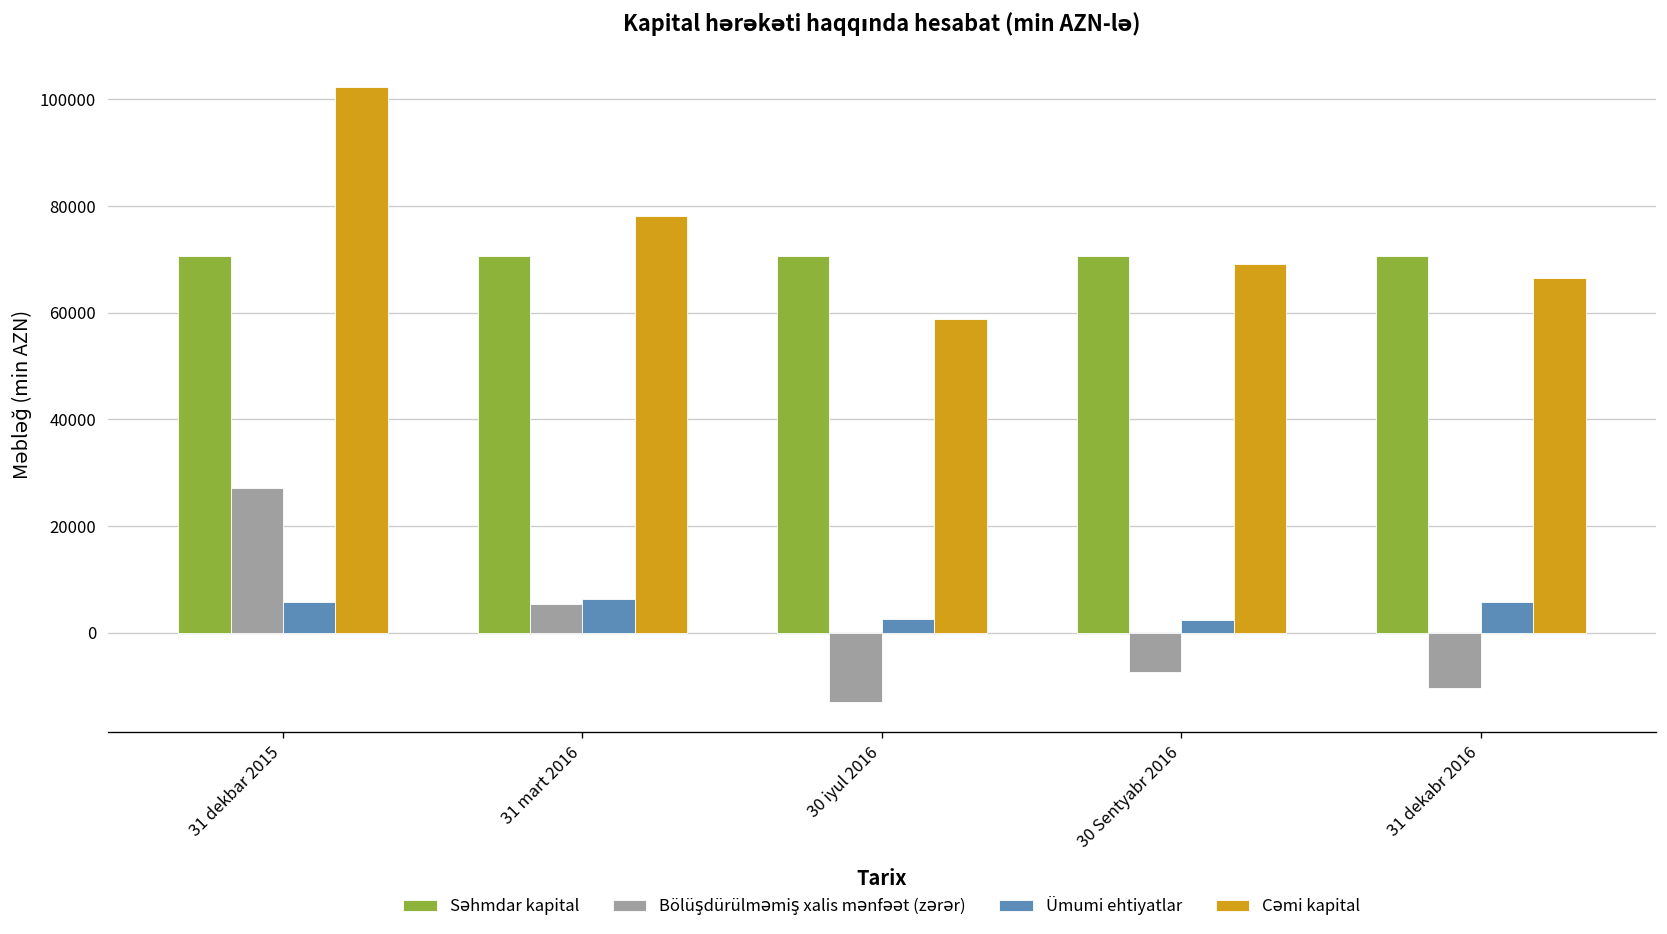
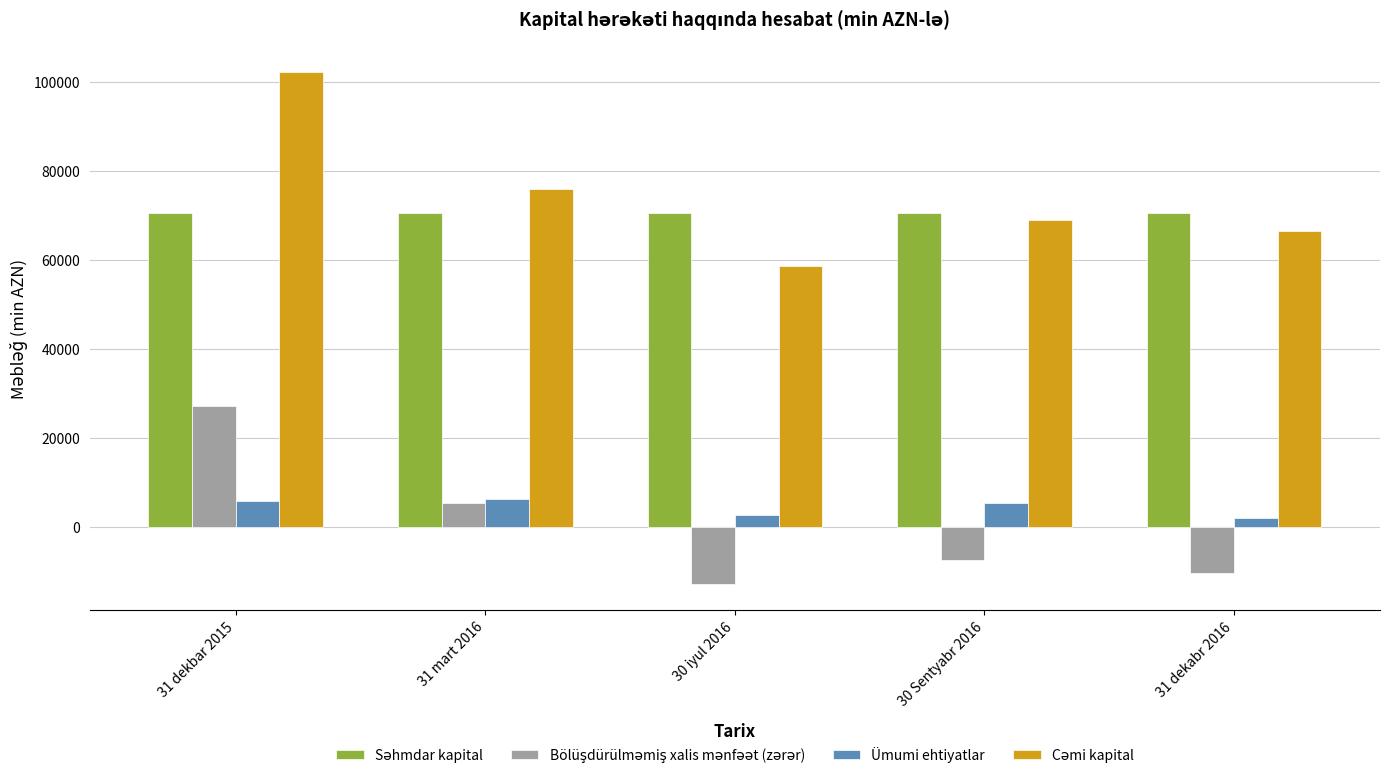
  {
    "Səhmdar kapital": {
      "31 dekbar 2015": 71000,
      "31 mart 2016": 71000,
      "30 iyul 2016": 71000,
      "30 Sentyabr 2016": 71000,
      "31 dekabr 2016": 71000
    },
    "Bölüşdürülməmiş xalis mənfəət (zərər)": {
      "31 dekbar 2015": 27000,
      "31 mart 2016": 5000,
      "30 iyul 2016": -13000,
      "30 Sentyabr 2016": -7000,
      "31 dekabr 2016": -10000
    },
    "Ümumi ehtiyatlar": {
      "31 dekbar 2015": 6000,
      "31 mart 2016": 6000,
      "30 iyul 2016": 3000,
-     "30 Sentyabr 2016": 2000,
-     "31 dekabr 2016": 6000
+     "30 Sentyabr 2016": 5000,
+     "31 dekabr 2016": 2000
    },
    "Cəmi kapital": {
      "31 dekbar 2015": 102000,
-     "31 mart 2016": 78000,
+     "31 mart 2016": 76000,
      "30 iyul 2016": 59000,
      "30 Sentyabr 2016": 69000,
      "31 dekabr 2016": 67000
    }
  }
